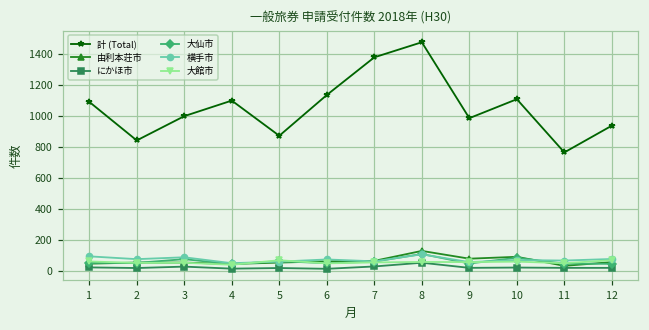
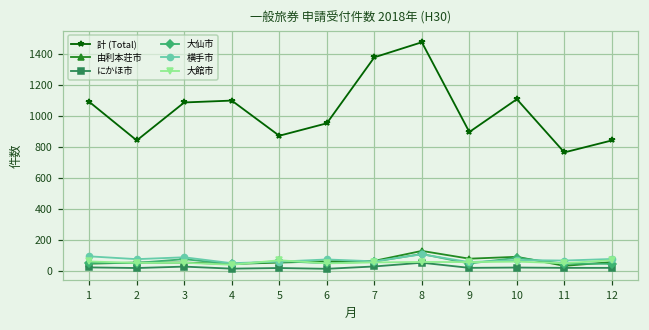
  {
    "計 (Total)": {
      "1": 1090,
      "2": 840,
-     "3": 1000,
+     "3": 1090,
      "4": 1100,
      "5": 870,
-     "6": 1130,
+     "6": 950,
      "7": 1380,
      "8": 1470,
-     "9": 990,
+     "9": 900,
      "10": 1110,
      "11": 770,
-     "12": 940
+     "12": 840
    }
  }
